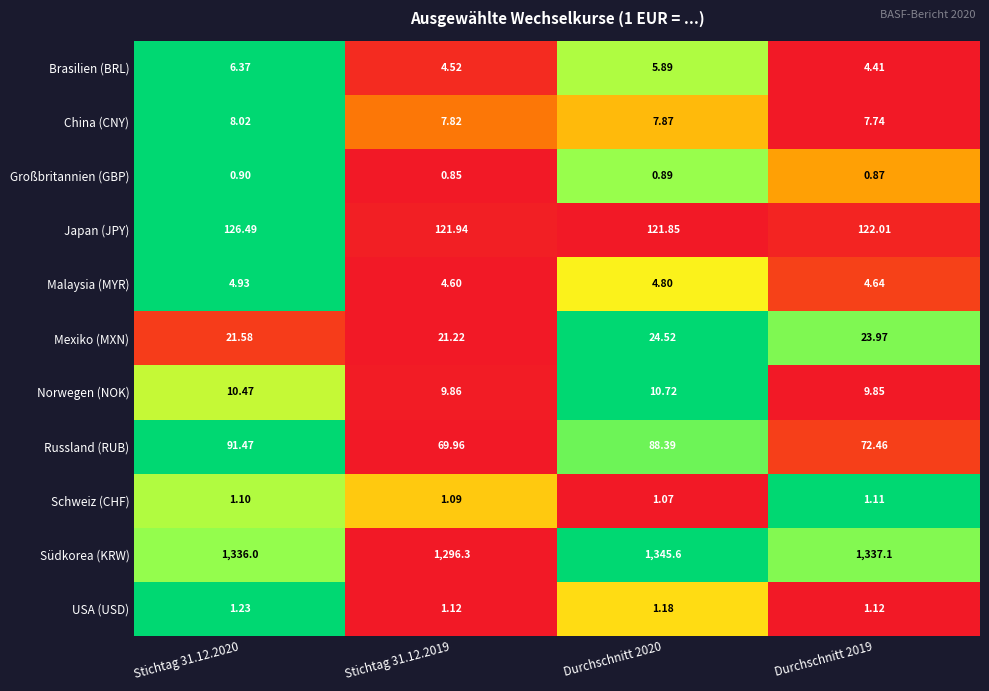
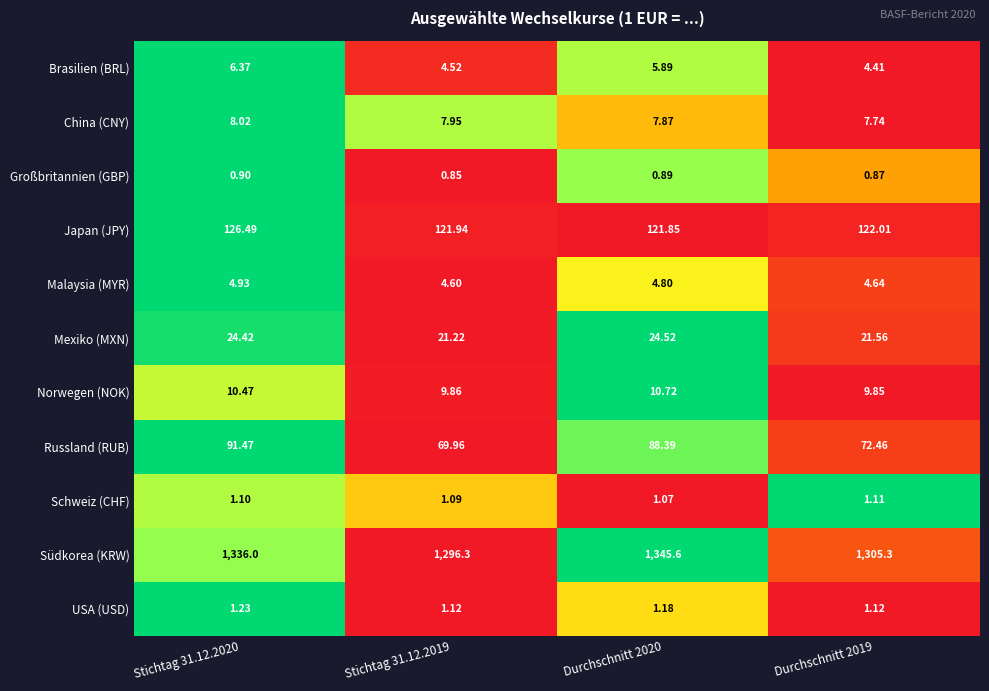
  {
    "Brasilien (BRL)": {
      "Stichtag 31.12.2020": "6.37",
      "Stichtag 31.12.2019": "4.52",
      "Durchschnitt 2020": "5.89",
      "Durchschnitt 2019": "4.41"
    },
    "China (CNY)": {
      "Stichtag 31.12.2020": "8.02",
-     "Stichtag 31.12.2019": "7.82",
+     "Stichtag 31.12.2019": "7.95",
      "Durchschnitt 2020": "7.87",
      "Durchschnitt 2019": "7.74"
    },
    "Großbritannien (GBP)": {
      "Stichtag 31.12.2020": "0.90",
      "Stichtag 31.12.2019": "0.85",
      "Durchschnitt 2020": "0.89",
      "Durchschnitt 2019": "0.87"
    },
    "Japan (JPY)": {
      "Stichtag 31.12.2020": "126.49",
      "Stichtag 31.12.2019": "121.94",
      "Durchschnitt 2020": "121.85",
      "Durchschnitt 2019": "122.01"
    },
    "Malaysia (MYR)": {
      "Stichtag 31.12.2020": "4.93",
      "Stichtag 31.12.2019": "4.60",
      "Durchschnitt 2020": "4.80",
      "Durchschnitt 2019": "4.64"
    },
    "Mexiko (MXN)": {
-     "Stichtag 31.12.2020": "21.58",
+     "Stichtag 31.12.2020": "24.42",
      "Stichtag 31.12.2019": "21.22",
      "Durchschnitt 2020": "24.52",
-     "Durchschnitt 2019": "23.97"
+     "Durchschnitt 2019": "21.56"
    },
    "Norwegen (NOK)": {
      "Stichtag 31.12.2020": "10.47",
      "Stichtag 31.12.2019": "9.86",
      "Durchschnitt 2020": "10.72",
      "Durchschnitt 2019": "9.85"
    },
    "Russland (RUB)": {
      "Stichtag 31.12.2020": "91.47",
      "Stichtag 31.12.2019": "69.96",
      "Durchschnitt 2020": "88.39",
      "Durchschnitt 2019": "72.46"
    },
    "Schweiz (CHF)": {
      "Stichtag 31.12.2020": "1.10",
      "Stichtag 31.12.2019": "1.09",
      "Durchschnitt 2020": "1.07",
      "Durchschnitt 2019": "1.11"
    },
    "Südkorea (KRW)": {
      "Stichtag 31.12.2020": "1,336.0",
      "Stichtag 31.12.2019": "1,296.3",
      "Durchschnitt 2020": "1,345.6",
-     "Durchschnitt 2019": "1,337.1"
+     "Durchschnitt 2019": "1,305.3"
    },
    "USA (USD)": {
      "Stichtag 31.12.2020": "1.23",
      "Stichtag 31.12.2019": "1.12",
      "Durchschnitt 2020": "1.18",
      "Durchschnitt 2019": "1.12"
    }
  }
